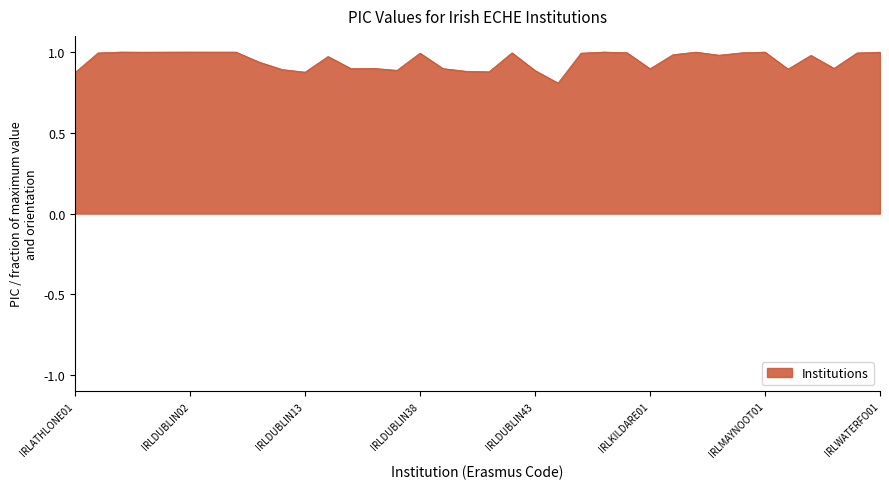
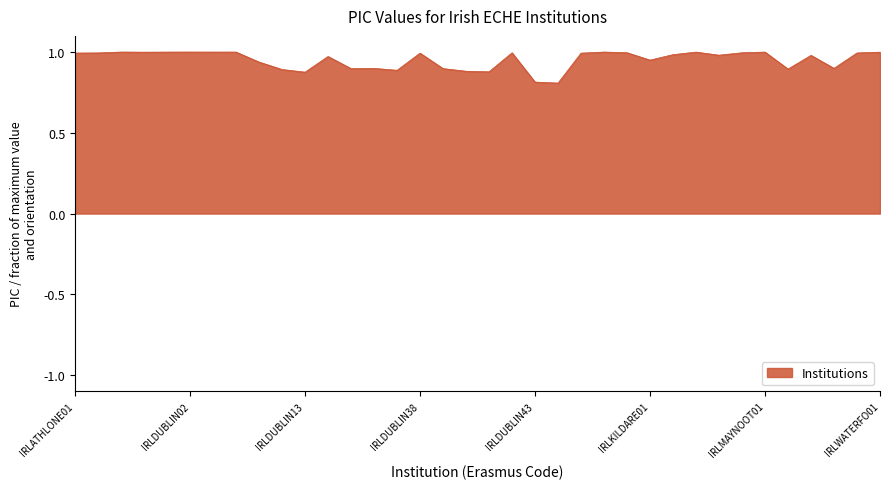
  {
-   "IRLATHLONE01": 0.87,
+   "IRLATHLONE01": 0.99,
    "IRLDUBLIN02": 1.00,
    "IRLDUBLIN13": 0.88,
    "IRLDUBLIN38": 0.99,
-   "IRLDUBLIN43": 0.89,
-   "IRLKILDARE01": 0.90,
+   "IRLDUBLIN43": 0.81,
+   "IRLKILDARE01": 0.95,
    "IRLMAYNOOT01": 1.00,
    "IRLWATERFO01": 1.00
  }
